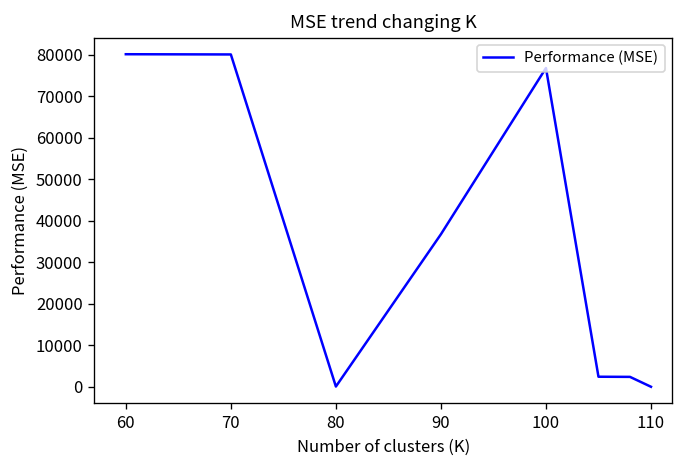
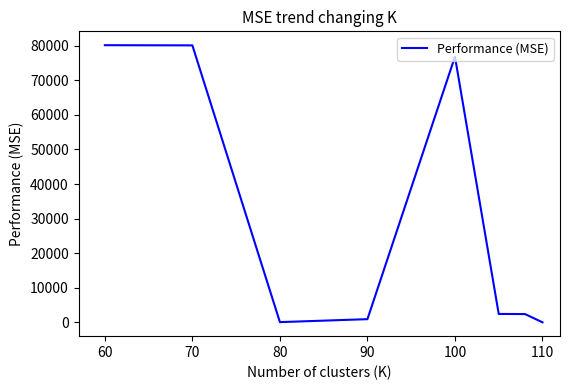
  {
    "60": 80000,
    "70": 80000,
    "80": 0,
-   "90": 37000,
+   "90": 1000,
    "110": 0
  }
